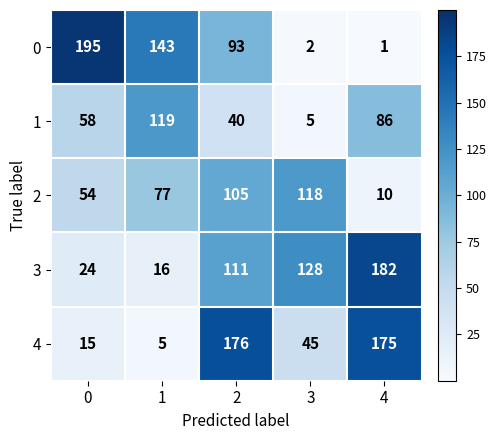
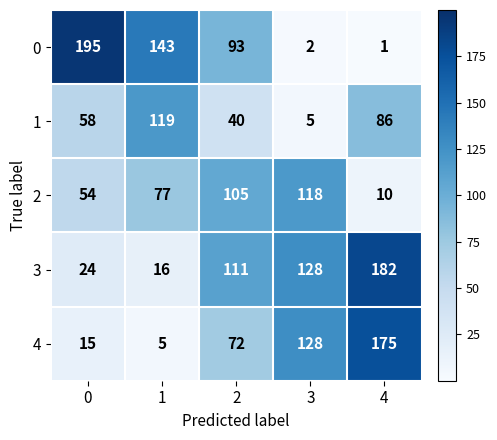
  {
    "0": {
      "0": 195,
      "1": 143,
      "2": 93,
      "3": 2,
      "4": 1
    },
    "1": {
      "0": 58,
      "1": 119,
      "2": 40,
      "3": 5,
      "4": 86
    },
    "2": {
      "0": 54,
      "1": 77,
      "2": 105,
      "3": 118,
      "4": 10
    },
    "3": {
      "0": 24,
      "1": 16,
      "2": 111,
      "3": 128,
      "4": 182
    },
    "4": {
      "0": 15,
      "1": 5,
-     "2": 176,
-     "3": 45,
+     "2": 72,
+     "3": 128,
      "4": 175
    }
  }
